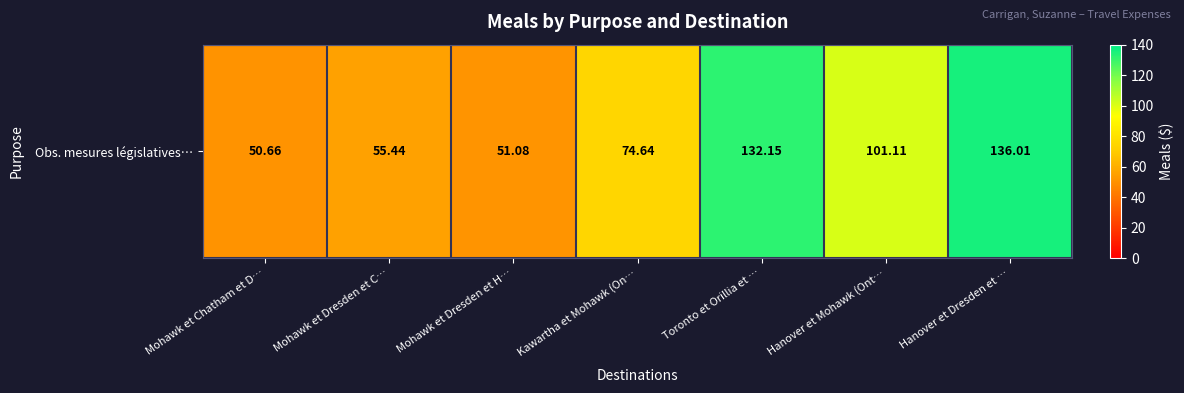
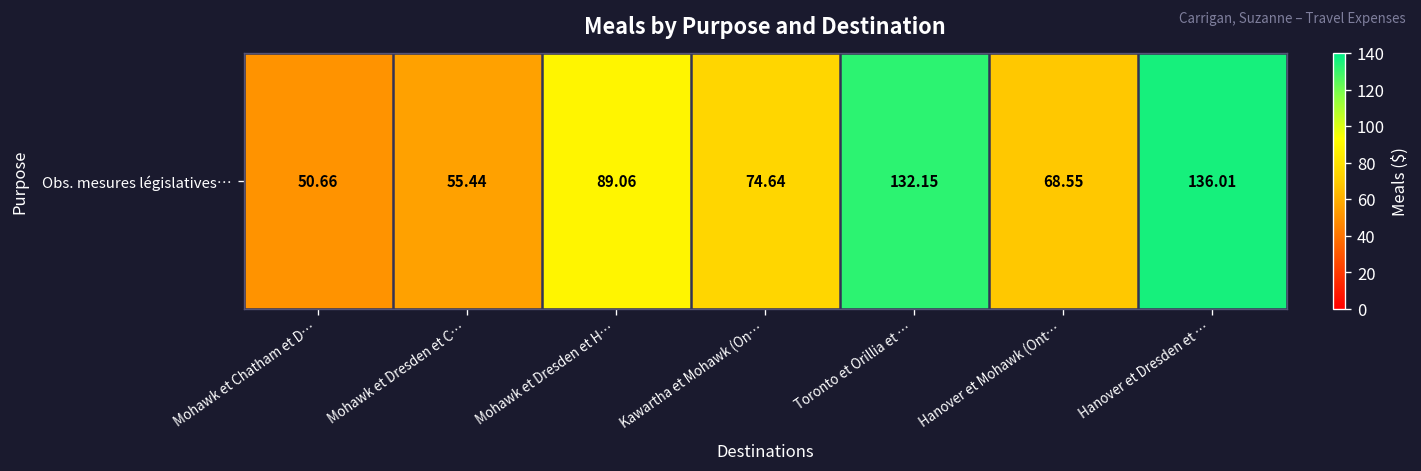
  {
    "Obs. mesures législatives…": {
      "Mohawk et Chatham et D…": 50.66,
      "Mohawk et Dresden et C…": 55.44,
-     "Mohawk et Dresden et H…": 51.08,
+     "Mohawk et Dresden et H…": 89.06,
      "Kawartha et Mohawk (On…": 74.64,
      "Toronto et Orillia et …": 132.15,
-     "Hanover et Mohawk (Ont…": 101.11,
+     "Hanover et Mohawk (Ont…": 68.55,
      "Hanover et Dresden et …": 136.01
    }
  }
